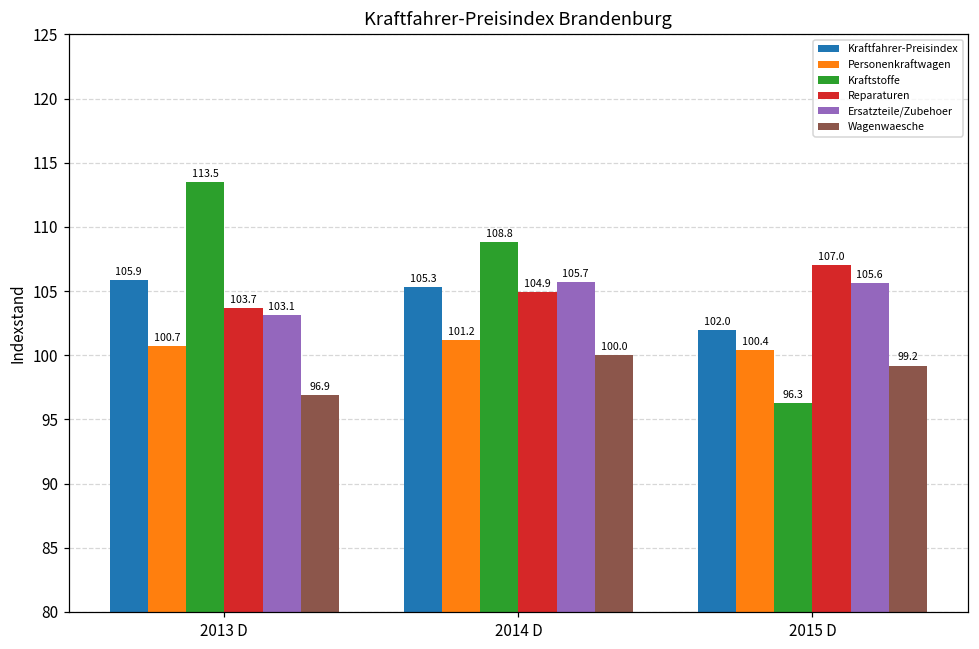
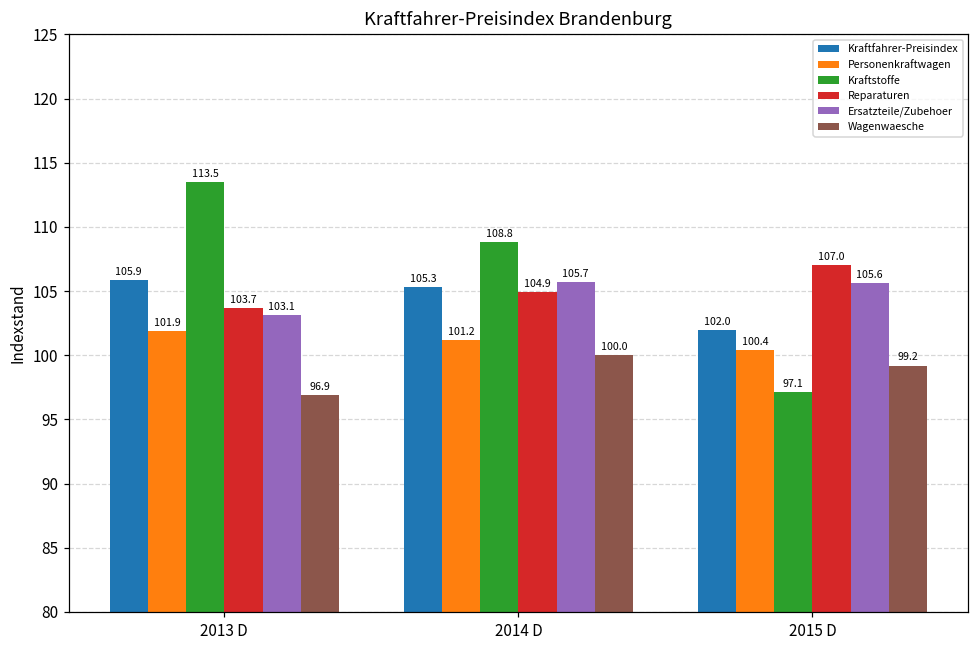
  {
    "Kraftfahrer-Preisindex": {
      "2013 D": 105.9,
      "2014 D": 105.3,
      "2015 D": 102.0
    },
    "Personenkraftwagen": {
-     "2013 D": 100.7,
+     "2013 D": 101.9,
      "2014 D": 101.2,
      "2015 D": 100.4
    },
    "Kraftstoffe": {
      "2013 D": 113.5,
      "2014 D": 108.8,
-     "2015 D": 96.3
+     "2015 D": 97.1
    },
    "Reparaturen": {
      "2013 D": 103.7,
      "2014 D": 104.9,
      "2015 D": 107.0
    },
    "Ersatzteile/Zubehoer": {
      "2013 D": 103.1,
      "2014 D": 105.7,
      "2015 D": 105.6
    },
    "Wagenwaesche": {
      "2013 D": 96.9,
      "2014 D": 100.0,
      "2015 D": 99.2
    }
  }
